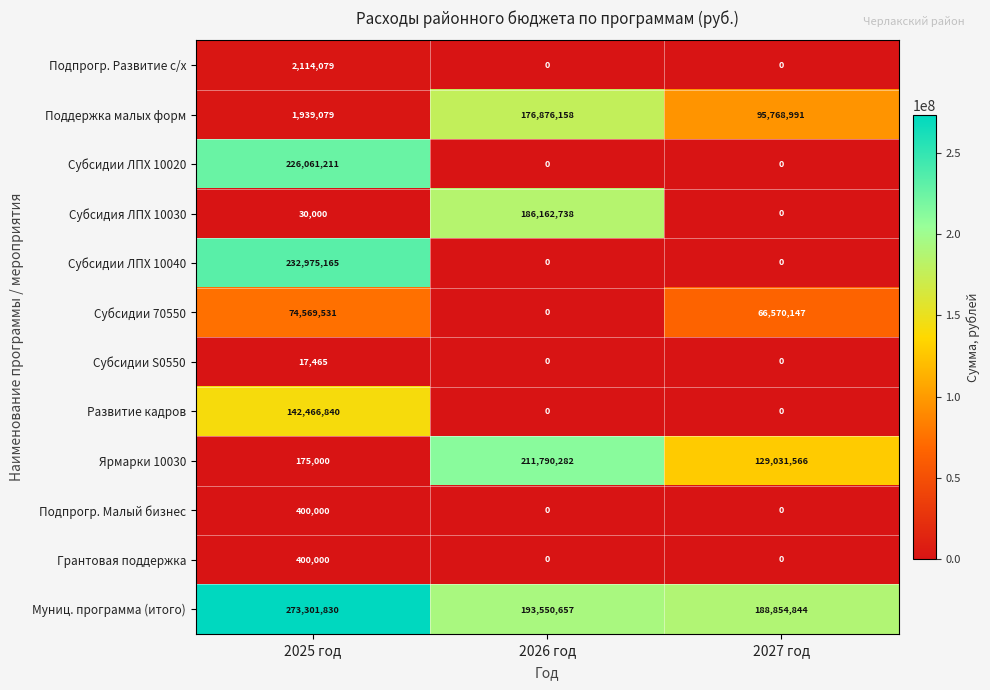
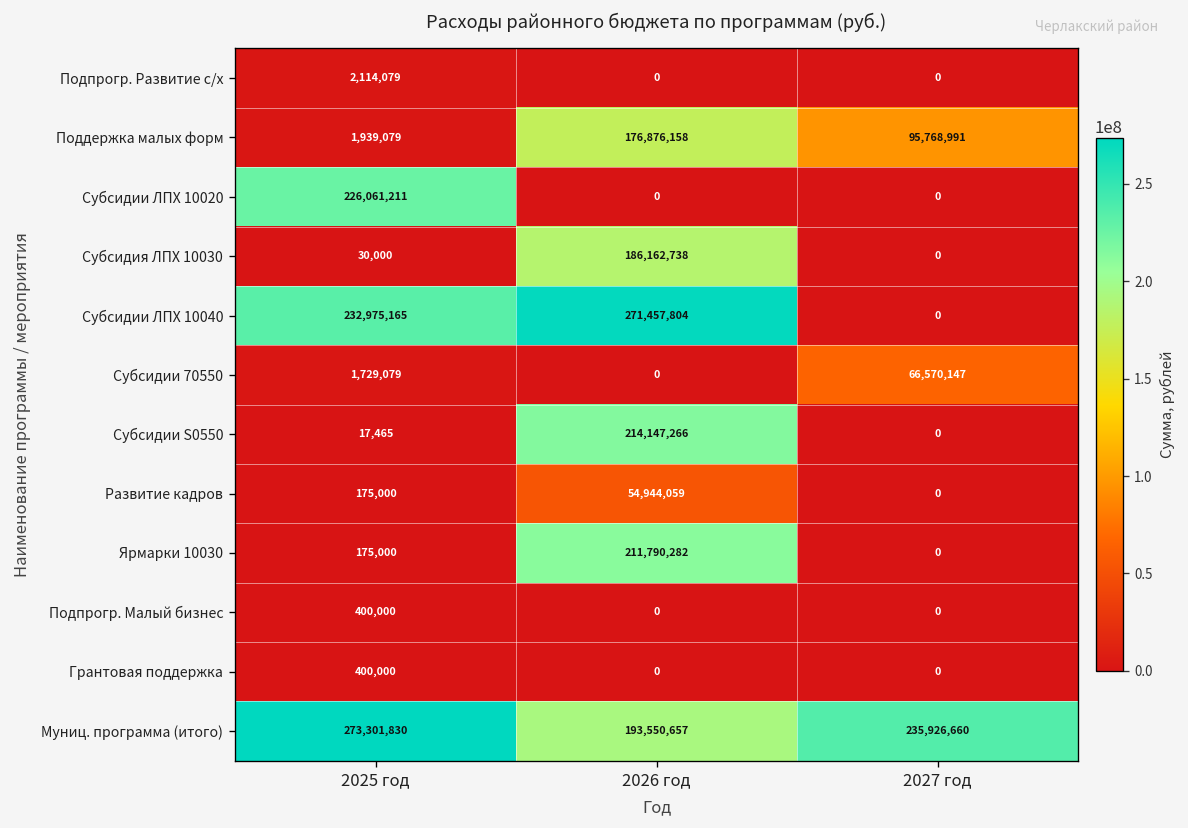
  {
    "Подпрогр. Развитие с/х": {
      "2025 год": "2,114,079",
      "2026 год": "0",
      "2027 год": "0"
    },
    "Поддержка малых форм": {
      "2025 год": "1,939,079",
      "2026 год": "176,876,158",
      "2027 год": "95,768,991"
    },
    "Субсидии ЛПХ 10020": {
      "2025 год": "226,061,211",
      "2026 год": "0",
      "2027 год": "0"
    },
    "Субсидия ЛПХ 10030": {
      "2025 год": "30,000",
      "2026 год": "186,162,738",
      "2027 год": "0"
    },
    "Субсидии ЛПХ 10040": {
      "2025 год": "232,975,165",
-     "2026 год": "0",
+     "2026 год": "271,457,804",
      "2027 год": "0"
    },
    "Субсидии 70550": {
-     "2025 год": "74,569,531",
+     "2025 год": "1,729,079",
      "2026 год": "0",
      "2027 год": "66,570,147"
    },
    "Субсидии S0550": {
      "2025 год": "17,465",
-     "2026 год": "0",
+     "2026 год": "214,147,266",
      "2027 год": "0"
    },
    "Развитие кадров": {
-     "2025 год": "142,466,840",
-     "2026 год": "0",
+     "2025 год": "175,000",
+     "2026 год": "54,944,059",
      "2027 год": "0"
    },
    "Ярмарки 10030": {
      "2025 год": "175,000",
      "2026 год": "211,790,282",
-     "2027 год": "129,031,566"
+     "2027 год": "0"
    },
    "Подпрогр. Малый бизнес": {
      "2025 год": "400,000",
      "2026 год": "0",
      "2027 год": "0"
    },
    "Грантовая поддержка": {
      "2025 год": "400,000",
      "2026 год": "0",
      "2027 год": "0"
    },
    "Муниц. программа (итого)": {
      "2025 год": "273,301,830",
      "2026 год": "193,550,657",
-     "2027 год": "188,854,844"
+     "2027 год": "235,926,660"
    }
  }
